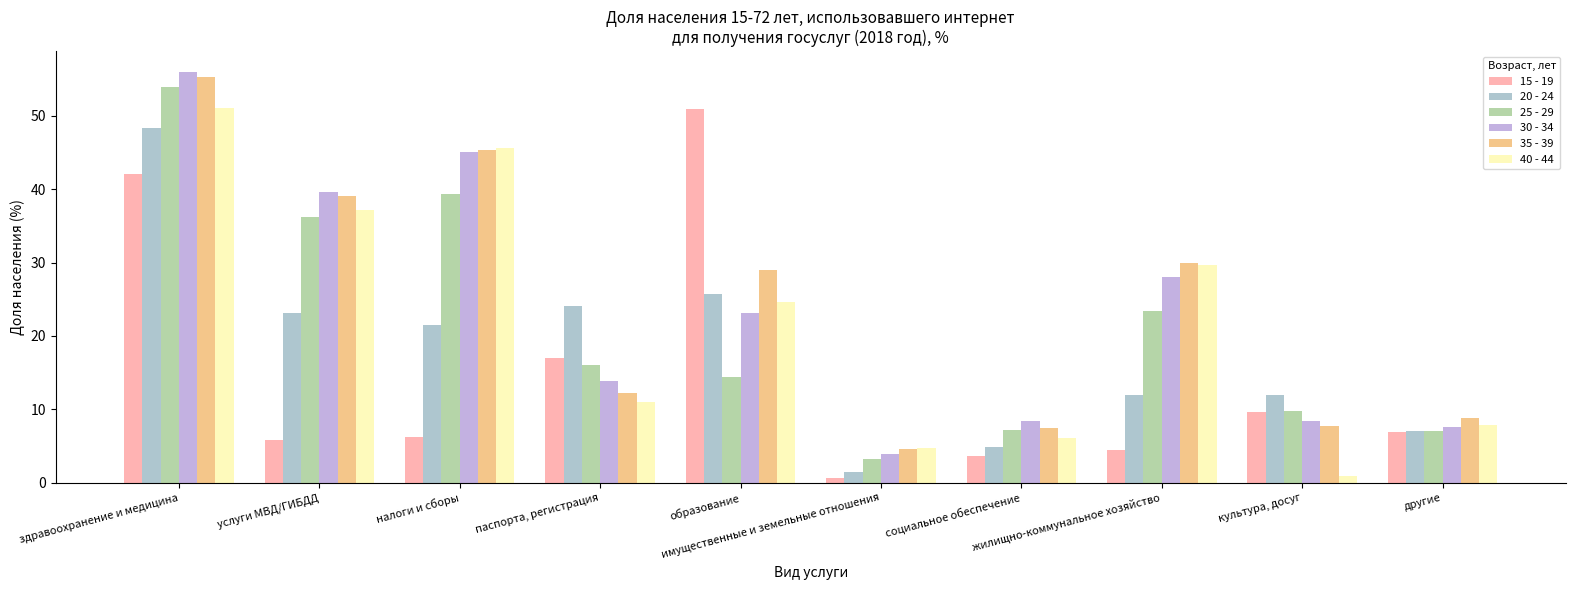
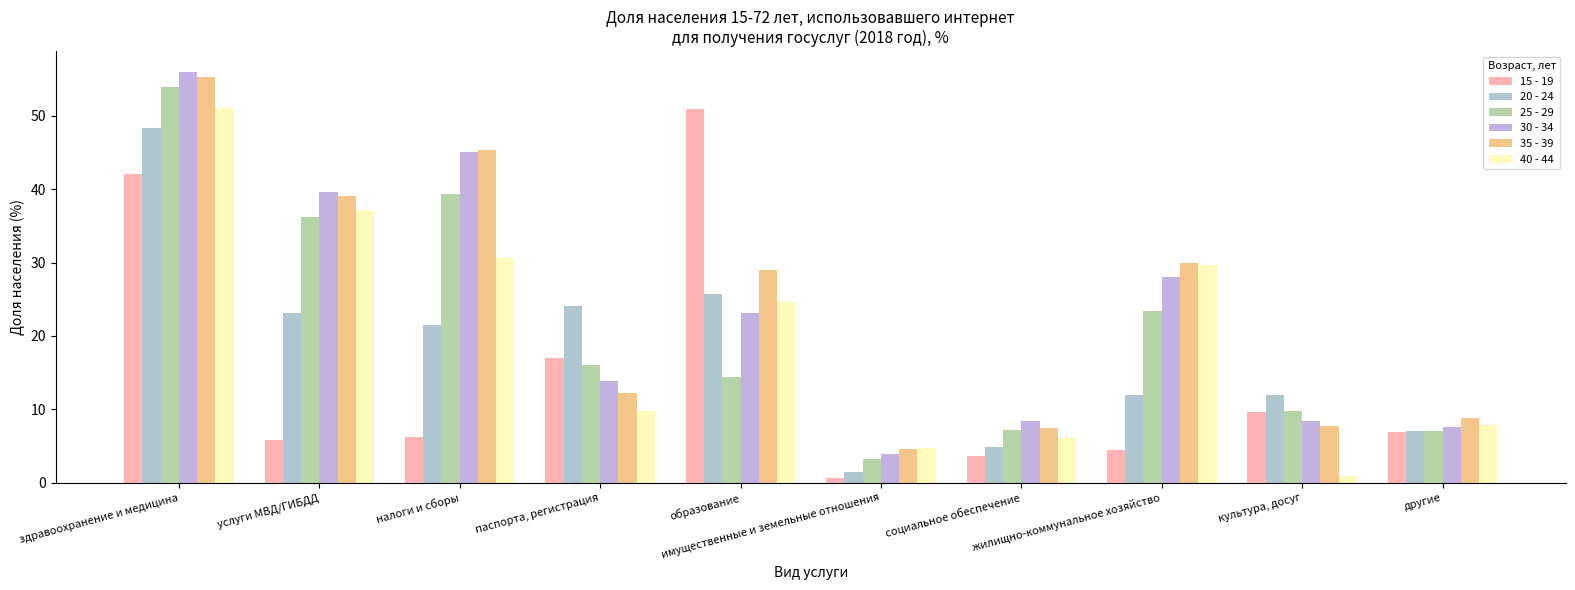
  {
    "40 - 44": {
      "здравоохранение и медицина": 51,
      "услуги МВД/ГИБДД": 37,
-     "налоги и сборы": 46,
-     "паспорта, регистрация": 11,
+     "налоги и сборы": 31,
+     "паспорта, регистрация": 10,
      "образование": 25,
      "имущественные и земельные отношения": 5,
      "социальное обеспечение": 6,
      "жилищно-коммунальное хозяйство": 30,
      "культура, досуг": 1,
      "другие": 8
    }
  }
